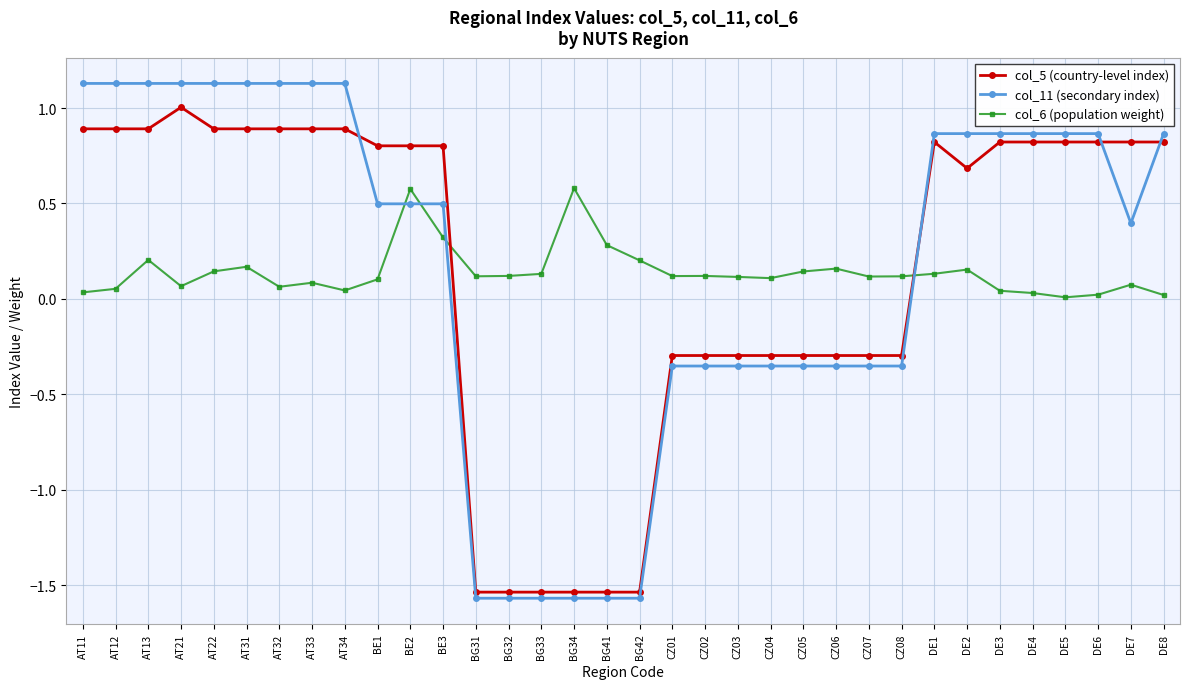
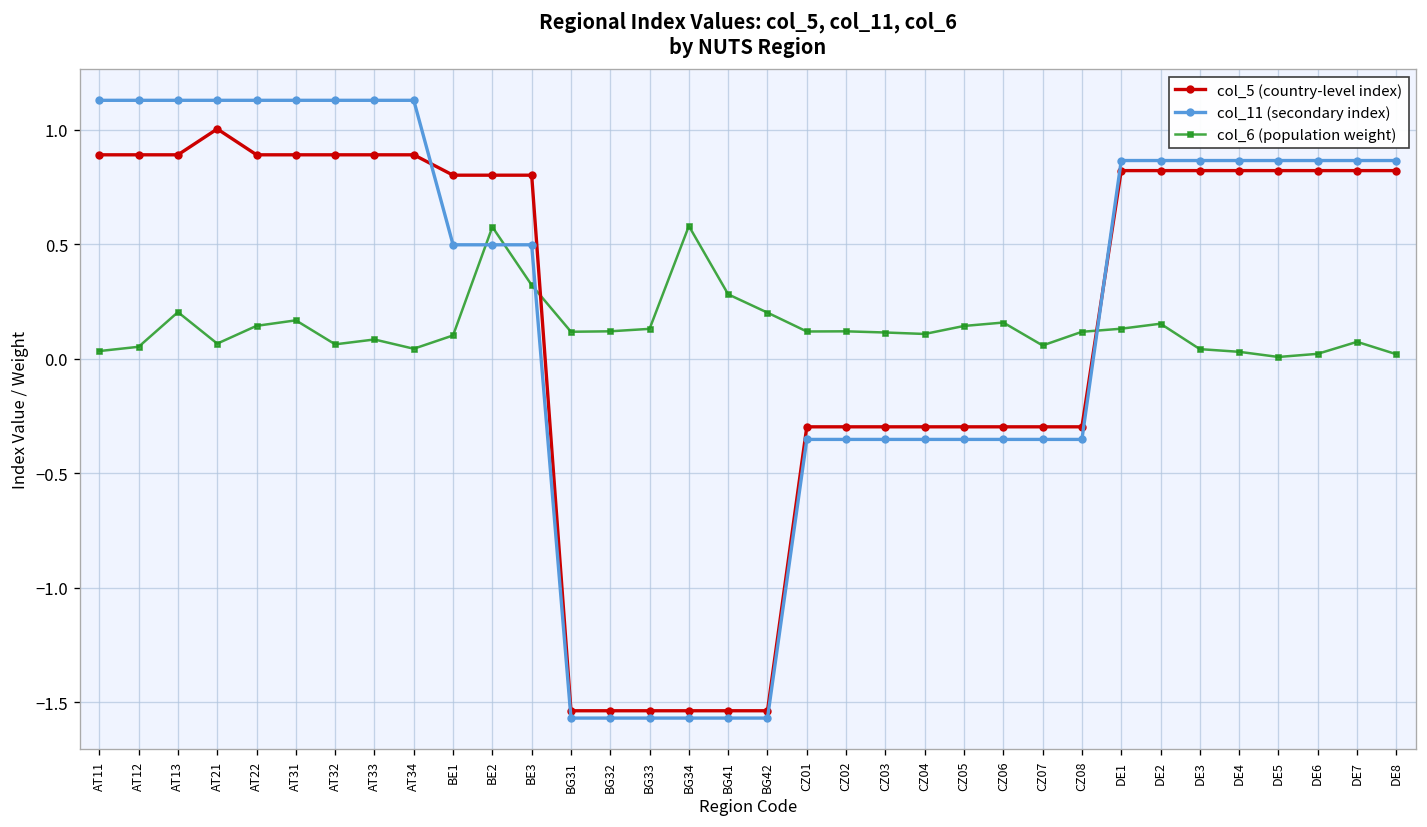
  {
    "col_5 (country-level index)": {
      "AT11": 0.89,
      "AT12": 0.89,
      "AT13": 0.89,
      "AT21": 1.00,
      "AT22": 0.89,
      "AT31": 0.89,
      "AT32": 0.89,
      "AT33": 0.89,
      "AT34": 0.89,
      "BE1": 0.80,
      "BE2": 0.80,
      "BE3": 0.80,
      "BG31": -1.54,
      "BG32": -1.54,
      "BG33": -1.54,
      "BG34": -1.54,
      "BG41": -1.54,
      "BG42": -1.54,
      "CZ01": -0.30,
      "CZ02": -0.30,
      "CZ03": -0.30,
      "CZ04": -0.30,
      "CZ05": -0.30,
      "CZ06": -0.30,
      "CZ07": -0.30,
      "CZ08": -0.30,
      "DE1": 0.82,
-     "DE2": 0.68,
+     "DE2": 0.82,
      "DE3": 0.82,
      "DE4": 0.82,
      "DE5": 0.82,
      "DE6": 0.82,
      "DE7": 0.82,
      "DE8": 0.82
    },
    "col_11 (secondary index)": {
      "AT11": 1.13,
      "AT12": 1.13,
      "AT13": 1.13,
      "AT21": 1.13,
      "AT22": 1.13,
      "AT31": 1.13,
      "AT32": 1.13,
      "AT33": 1.13,
      "AT34": 1.13,
      "BE1": 0.50,
      "BE2": 0.50,
      "BE3": 0.50,
      "BG31": -1.57,
      "BG32": -1.57,
      "BG33": -1.57,
      "BG34": -1.57,
      "BG41": -1.57,
      "BG42": -1.57,
      "CZ01": -0.35,
      "CZ02": -0.35,
      "CZ03": -0.35,
      "CZ04": -0.35,
      "CZ05": -0.35,
      "CZ06": -0.35,
      "CZ07": -0.35,
      "CZ08": -0.35,
      "DE1": 0.87,
      "DE2": 0.87,
      "DE3": 0.87,
      "DE4": 0.87,
      "DE5": 0.87,
      "DE6": 0.87,
-     "DE7": 0.40,
+     "DE7": 0.87,
      "DE8": 0.87
    },
    "col_6 (population weight)": {
      "AT11": 0.03,
      "AT12": 0.05,
      "AT13": 0.20,
      "AT21": 0.07,
      "AT22": 0.14,
      "AT31": 0.17,
      "AT32": 0.06,
      "AT33": 0.08,
      "AT34": 0.04,
      "BE1": 0.10,
      "BE2": 0.58,
      "BE3": 0.32,
      "BG31": 0.12,
      "BG32": 0.12,
      "BG33": 0.13,
      "BG34": 0.58,
      "BG41": 0.28,
      "BG42": 0.20,
      "CZ01": 0.12,
      "CZ02": 0.12,
      "CZ03": 0.11,
      "CZ04": 0.11,
      "CZ05": 0.14,
      "CZ06": 0.16,
-     "CZ07": 0.12,
+     "CZ07": 0.06,
      "CZ08": 0.12,
      "DE1": 0.13,
      "DE2": 0.15,
      "DE3": 0.04,
      "DE4": 0.03,
      "DE5": 0.01,
      "DE6": 0.02,
      "DE7": 0.07,
      "DE8": 0.02
    }
  }
